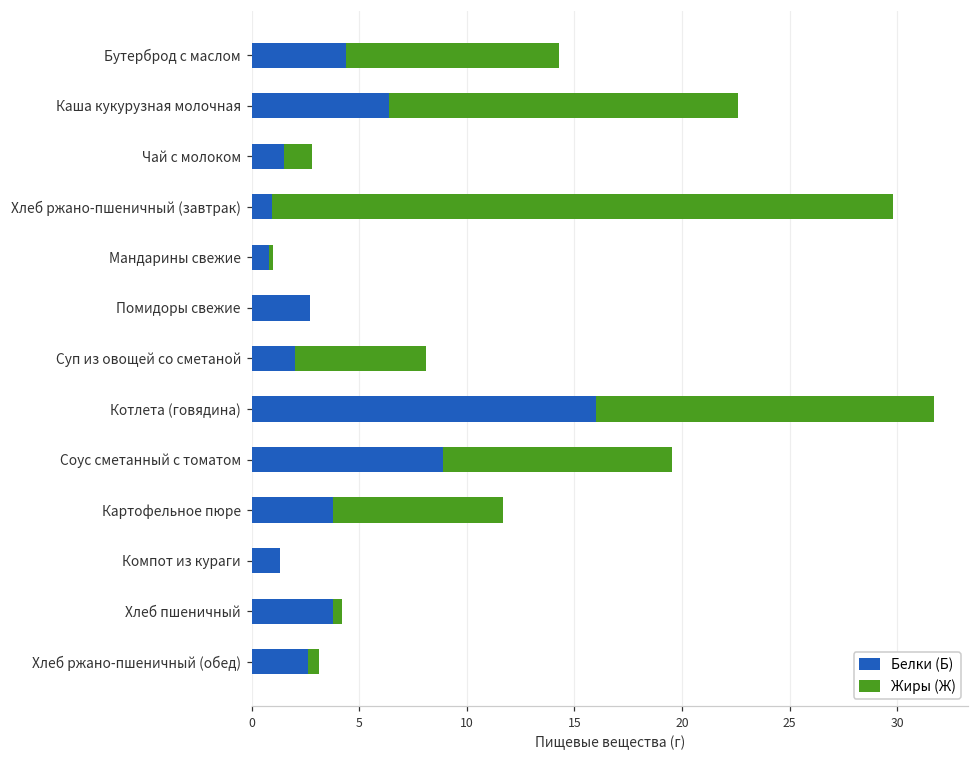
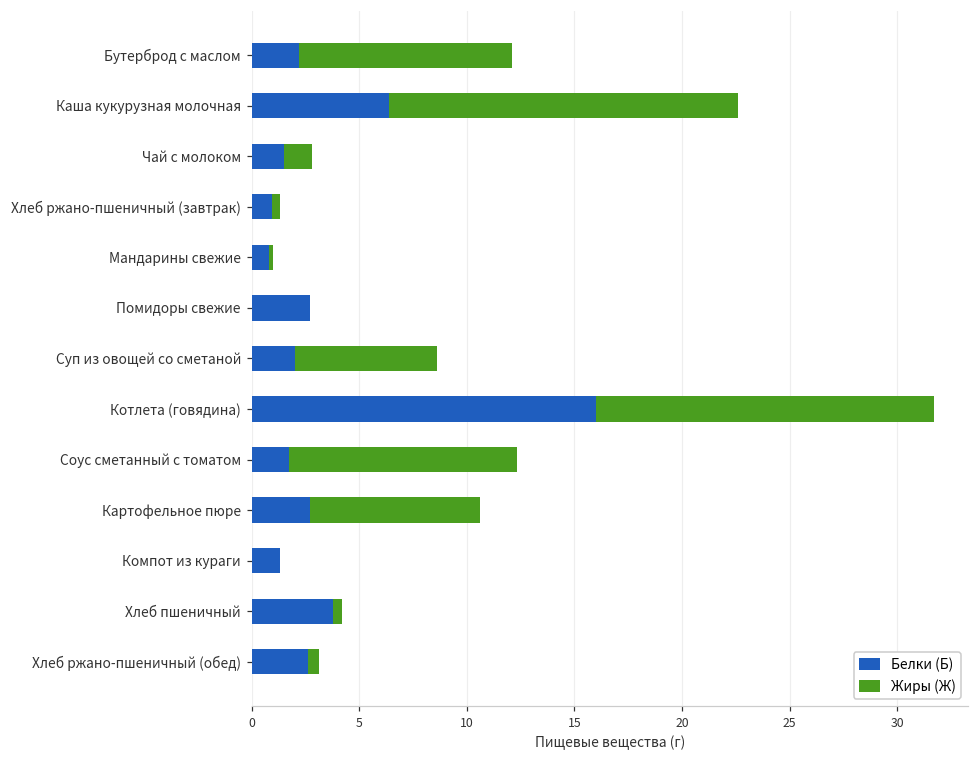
  {
    "Белки (Б)": {
-     "Бутерброд с маслом": 4.4,
+     "Бутерброд с маслом": 2.2,
      "Каша кукурузная молочная": 6.4,
      "Чай с молоком": 1.5,
      "Хлеб ржано-пшеничный (завтрак)": 1.0,
      "Мандарины свежие": 0.8,
      "Помидоры свежие": 2.7,
      "Суп из овощей со сметаной": 2.0,
      "Котлета (говядина)": 16.0,
-     "Соус сметанный с томатом": 8.9,
-     "Картофельное пюре": 3.8,
+     "Соус сметанный с томатом": 1.7,
+     "Картофельное пюре": 2.7,
      "Компот из кураги": 1.3,
      "Хлеб пшеничный": 3.8,
      "Хлеб ржано-пшеничный (обед)": 2.6
    },
    "Жиры (Ж)": {
      "Бутерброд с маслом": 9.9,
      "Каша кукурузная молочная": 16.2,
      "Чай с молоком": 1.3,
-     "Хлеб ржано-пшеничный (завтрак)": 28.8,
+     "Хлеб ржано-пшеничный (завтрак)": 0.4,
      "Мандарины свежие": 0.2,
      "Помидоры свежие": 0.0,
-     "Суп из овощей со сметаной": 6.1,
+     "Суп из овощей со сметаной": 6.6,
      "Котлета (говядина)": 15.7,
      "Соус сметанный с томатом": 10.6,
      "Картофельное пюре": 7.9,
      "Компот из кураги": 0.0,
      "Хлеб пшеничный": 0.4,
      "Хлеб ржано-пшеничный (обед)": 0.5
    }
  }
